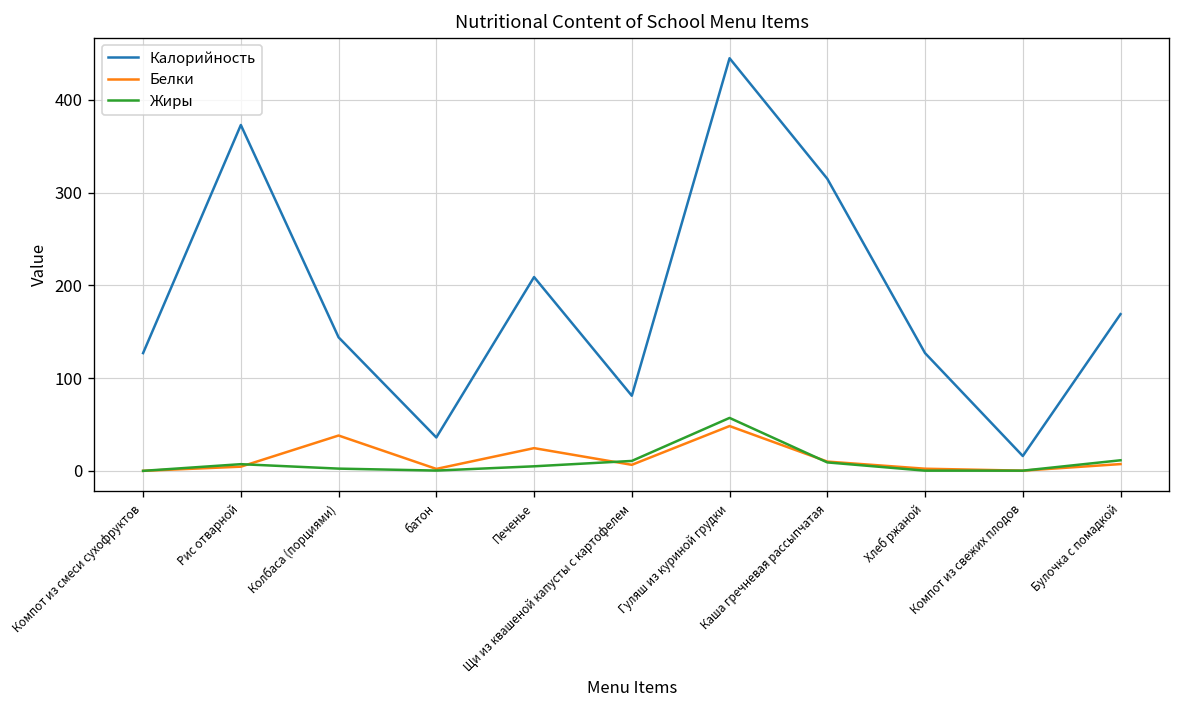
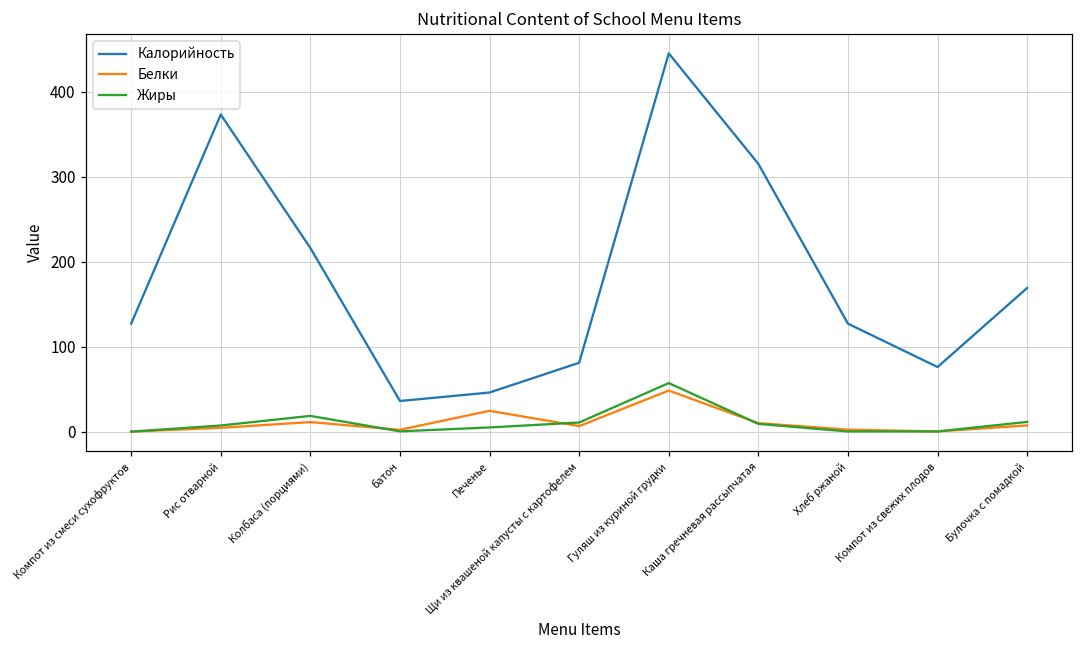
  {
    "Калорийность": {
      "Компот из смеси сухофруктов": 130,
      "Рис отварной": 370,
-     "Колбаса (порциями)": 140,
+     "Колбаса (порциями)": 220,
      "батон": 40,
-     "Печенье": 210,
+     "Печенье": 50,
      "Щи из квашеной капусты с картофелем": 80,
      "Гуляш из куриной грудки": 450,
      "Каша гречневая рассыпчатая": 320,
      "Хлеб ржаной": 130,
-     "Компот из свежих плодов": 20,
+     "Компот из свежих плодов": 80,
      "Булочка с помадкой": 170
    },
    "Белки": {
-     "Колбаса (порциями)": 40,
+     "Колбаса (порциями)": 10,
      "Печенье": 20,
      "Щи из квашеной капусты с картофелем": 10,
      "Гуляш из куриной грудки": 50,
      "Булочка с помадкой": 10
    },
    "Жиры": {
-     "Колбаса (порциями)": 0,
+     "Колбаса (порциями)": 20,
      "Печенье": 0,
      "Щи из квашеной капусты с картофелем": 10,
      "Гуляш из куриной грудки": 60,
      "Булочка с помадкой": 10
    }
  }
